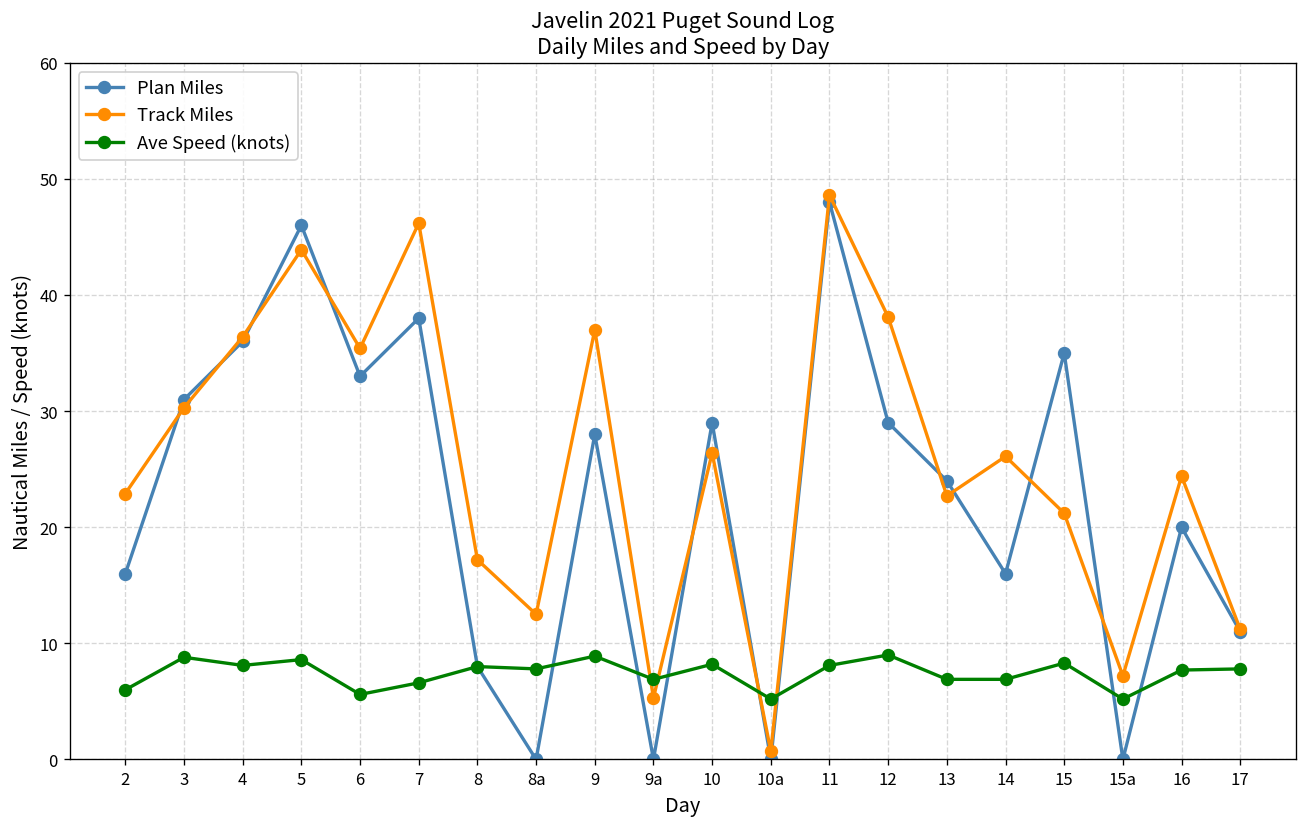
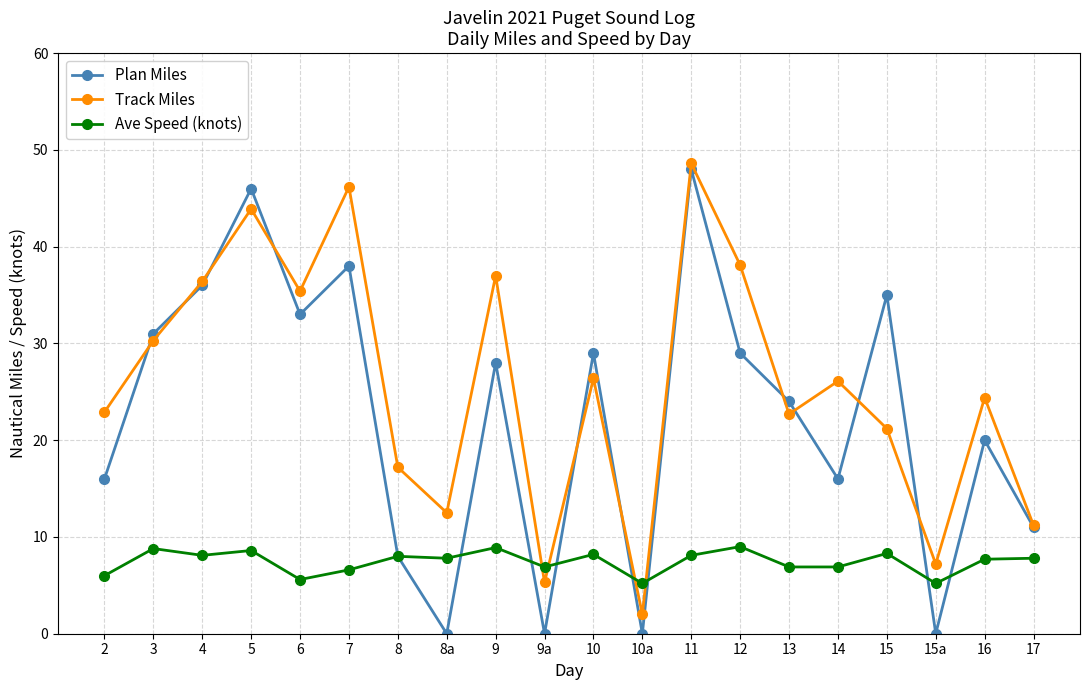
  {
    "Plan Miles": {
      "2": 16,
      "3": 31,
      "4": 36,
      "5": 46,
      "6": 33,
      "7": 38,
      "8a": 0,
      "9": 28,
      "9a": 0,
      "10": 29,
      "10a": 0,
      "11": 48,
      "12": 29,
      "13": 24,
      "14": 16,
      "15": 35,
      "15a": 0,
      "16": 20
    },
    "Track Miles": {
      "2": 23,
      "3": 30,
      "4": 36,
      "5": 44,
      "6": 35,
      "7": 46,
      "8": 17,
      "8a": 13,
      "9": 37,
      "9a": 5,
      "10": 26,
-     "10a": 1,
+     "10a": 2,
      "11": 49,
      "12": 38,
      "13": 23,
      "14": 26,
      "15": 21,
      "15a": 7,
      "16": 24
    },
    "Ave Speed (knots)": {
      "2": 6,
      "3": 9,
      "4": 8,
      "5": 9,
      "6": 6,
      "7": 7,
      "8a": 8,
      "9": 9,
      "9a": 7,
      "10": 8,
      "10a": 5,
      "11": 8,
      "12": 9,
      "13": 7,
      "14": 7,
      "15": 8,
      "15a": 5,
      "16": 8,
      "17": 8
    }
  }
